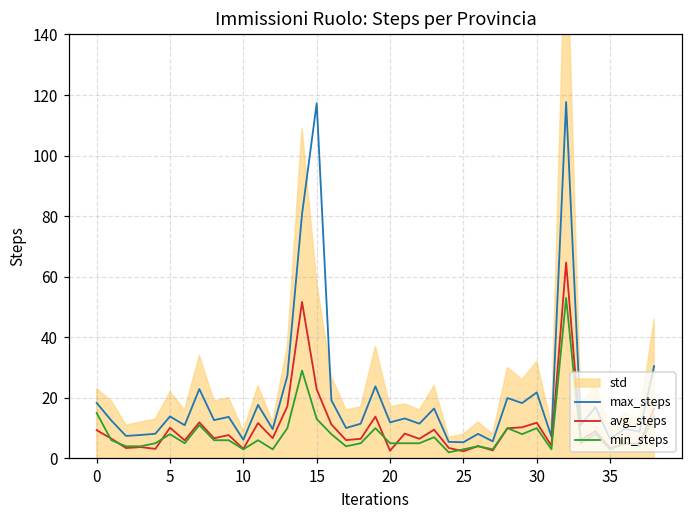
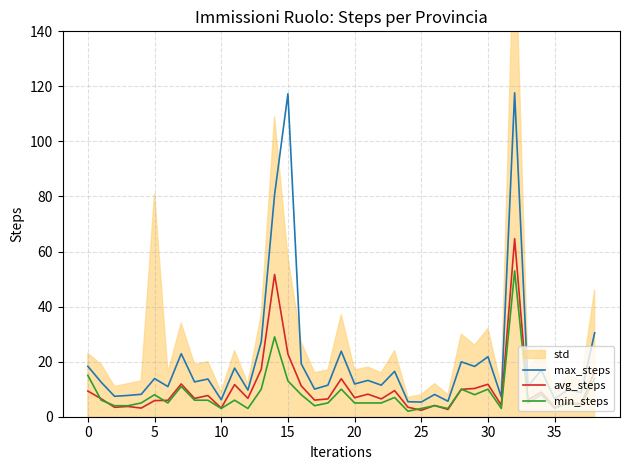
  {
    "max_steps": {
      "0": 18,
      "5": 14,
      "10": 6,
      "15": 117,
      "20": 12,
      "25": 5,
      "30": 22
    },
    "std": {
      "0": 23,
-     "5": 22,
+     "5": 81,
      "10": 9,
      "15": 58,
      "20": 17,
      "25": 8,
      "30": 32
    },
    "avg_steps": {
      "0": 9,
-     "5": 10,
+     "5": 6,
      "15": 23,
-     "20": 3,
+     "20": 7,
      "30": 12
    },
    "min_steps": {
      "0": 15,
      "5": 8,
      "15": 13,
      "20": 5,
      "30": 10
    }
  }
